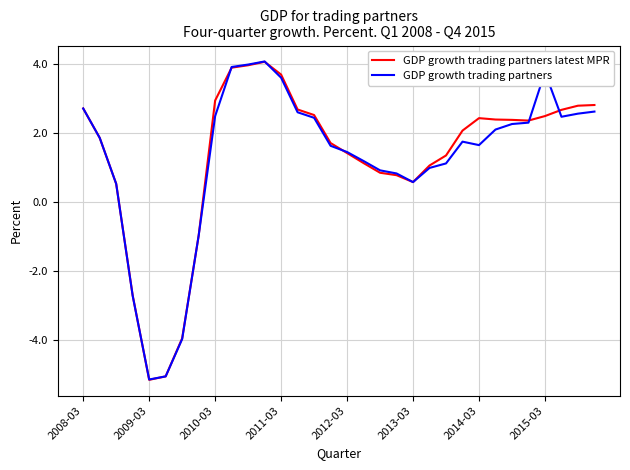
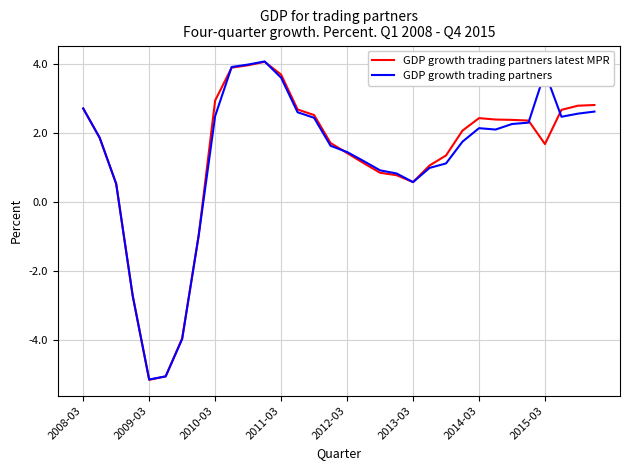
  {
    "GDP growth trading partners latest MPR": {
      "2010-03": 2.9,
      "2011-03": 3.7,
      "2014-03": 2.4,
-     "2015-03": 2.5
+     "2015-03": 1.7
    },
    "GDP growth trading partners": {
      "2010-03": 2.5,
      "2011-03": 3.6,
-     "2014-03": 1.6
+     "2014-03": 2.1
    }
  }
